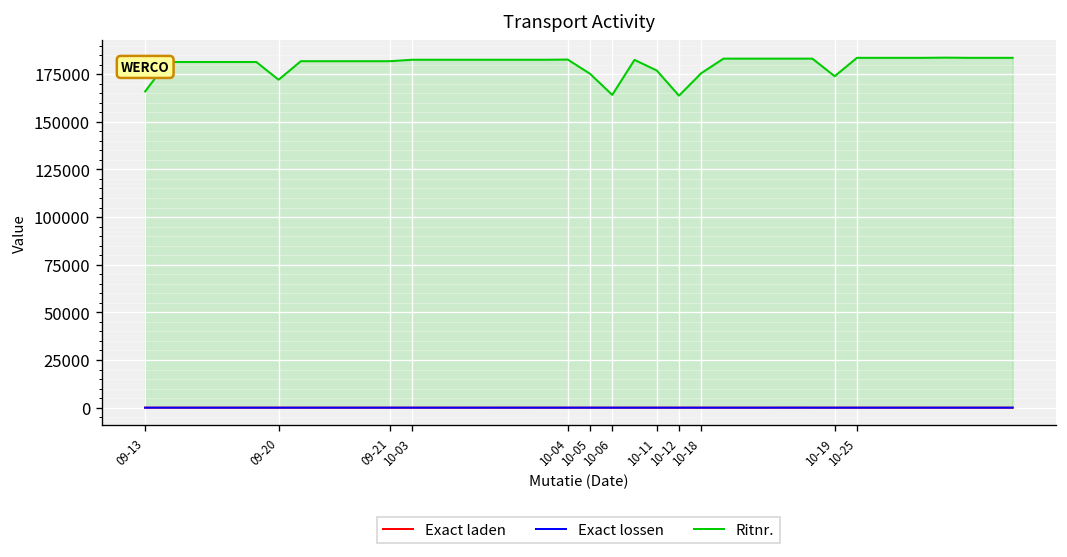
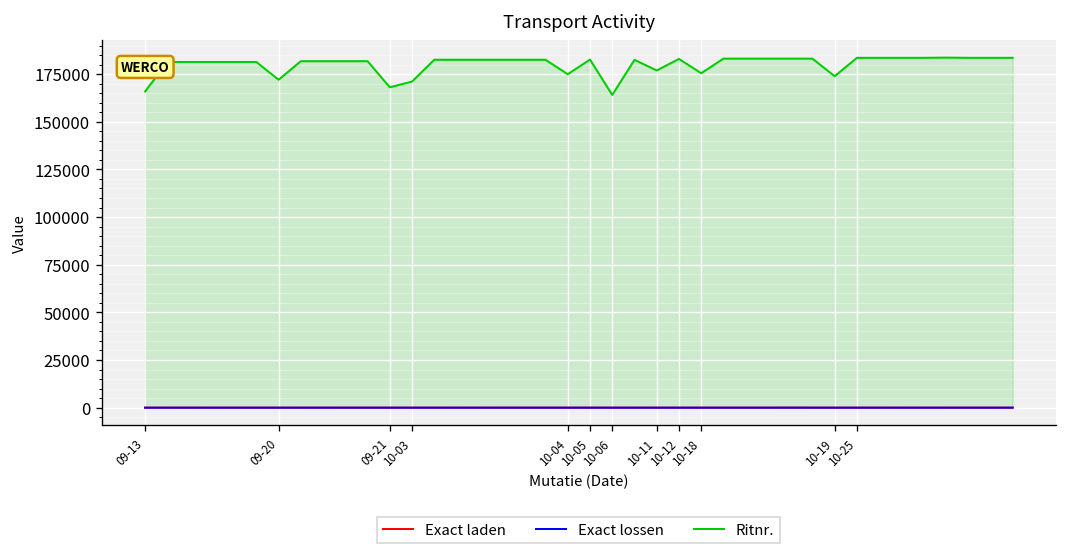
  {
    "Exact lossen": {
      "09-13": 0,
      "09-20": 0,
      "09-21": 0,
      "10-03": 0,
      "10-04": 0,
      "10-05": 0,
      "10-06": 0,
      "10-11": 0,
      "10-12": 0,
      "10-18": 0,
      "10-19": 0,
      "10-25": 0
    },
    "Ritnr.": {
      "09-13": 166000,
      "09-20": 172000,
-     "09-21": 182000,
-     "10-03": 183000,
-     "10-04": 183000,
-     "10-05": 175000,
+     "09-21": 168000,
+     "10-03": 171000,
+     "10-04": 175000,
+     "10-05": 183000,
      "10-06": 164000,
      "10-11": 177000,
-     "10-12": 164000,
+     "10-12": 183000,
      "10-18": 175000,
      "10-19": 174000,
      "10-25": 184000
    }
  }
